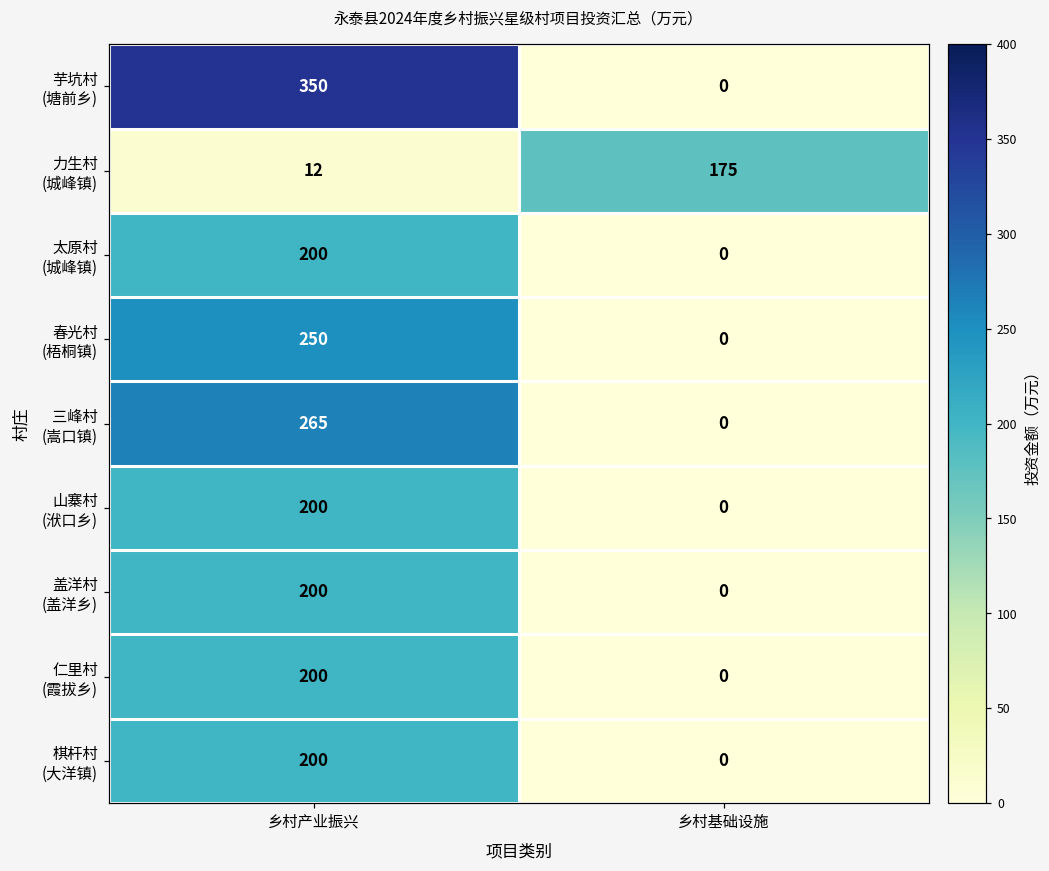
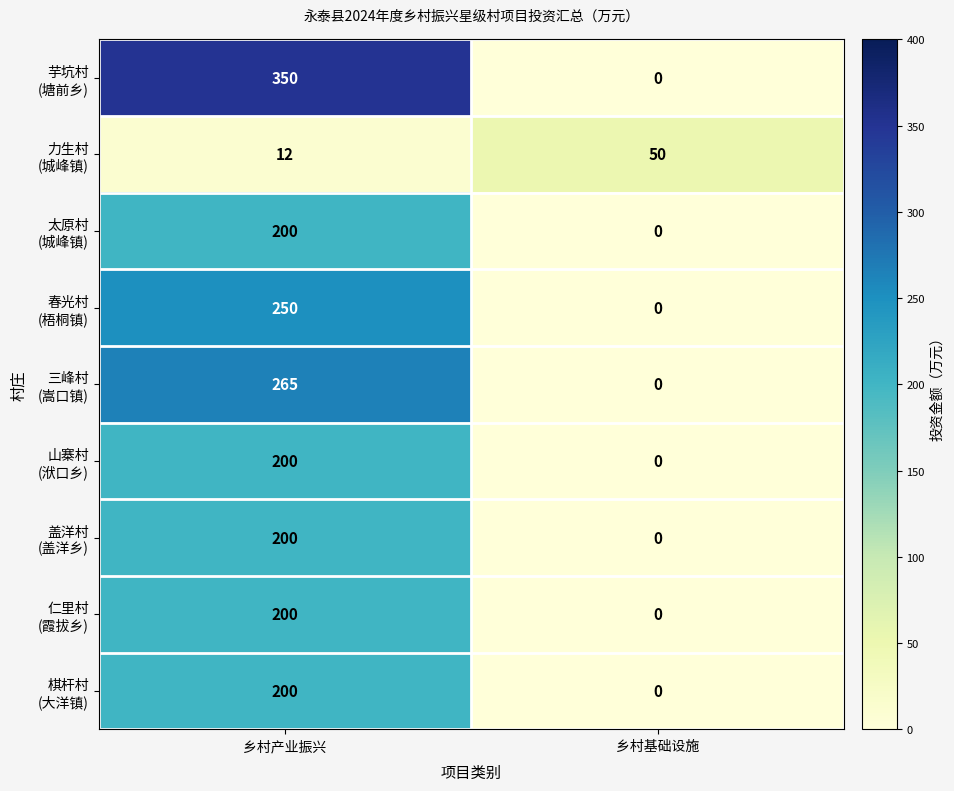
  {
    "芋坑村 (塘前乡)": {
      "乡村产业振兴": 350,
      "乡村基础设施": 0
    },
    "力生村 (城峰镇)": {
      "乡村产业振兴": 12,
-     "乡村基础设施": 175
+     "乡村基础设施": 50
    },
    "太原村 (城峰镇)": {
      "乡村产业振兴": 200,
      "乡村基础设施": 0
    },
    "春光村 (梧桐镇)": {
      "乡村产业振兴": 250,
      "乡村基础设施": 0
    },
    "三峰村 (嵩口镇)": {
      "乡村产业振兴": 265,
      "乡村基础设施": 0
    },
    "山寨村 (洑口乡)": {
      "乡村产业振兴": 200,
      "乡村基础设施": 0
    },
    "盖洋村 (盖洋乡)": {
      "乡村产业振兴": 200,
      "乡村基础设施": 0
    },
    "仁里村 (霞拔乡)": {
      "乡村产业振兴": 200,
      "乡村基础设施": 0
    },
    "棋杆村 (大洋镇)": {
      "乡村产业振兴": 200,
      "乡村基础设施": 0
    }
  }
